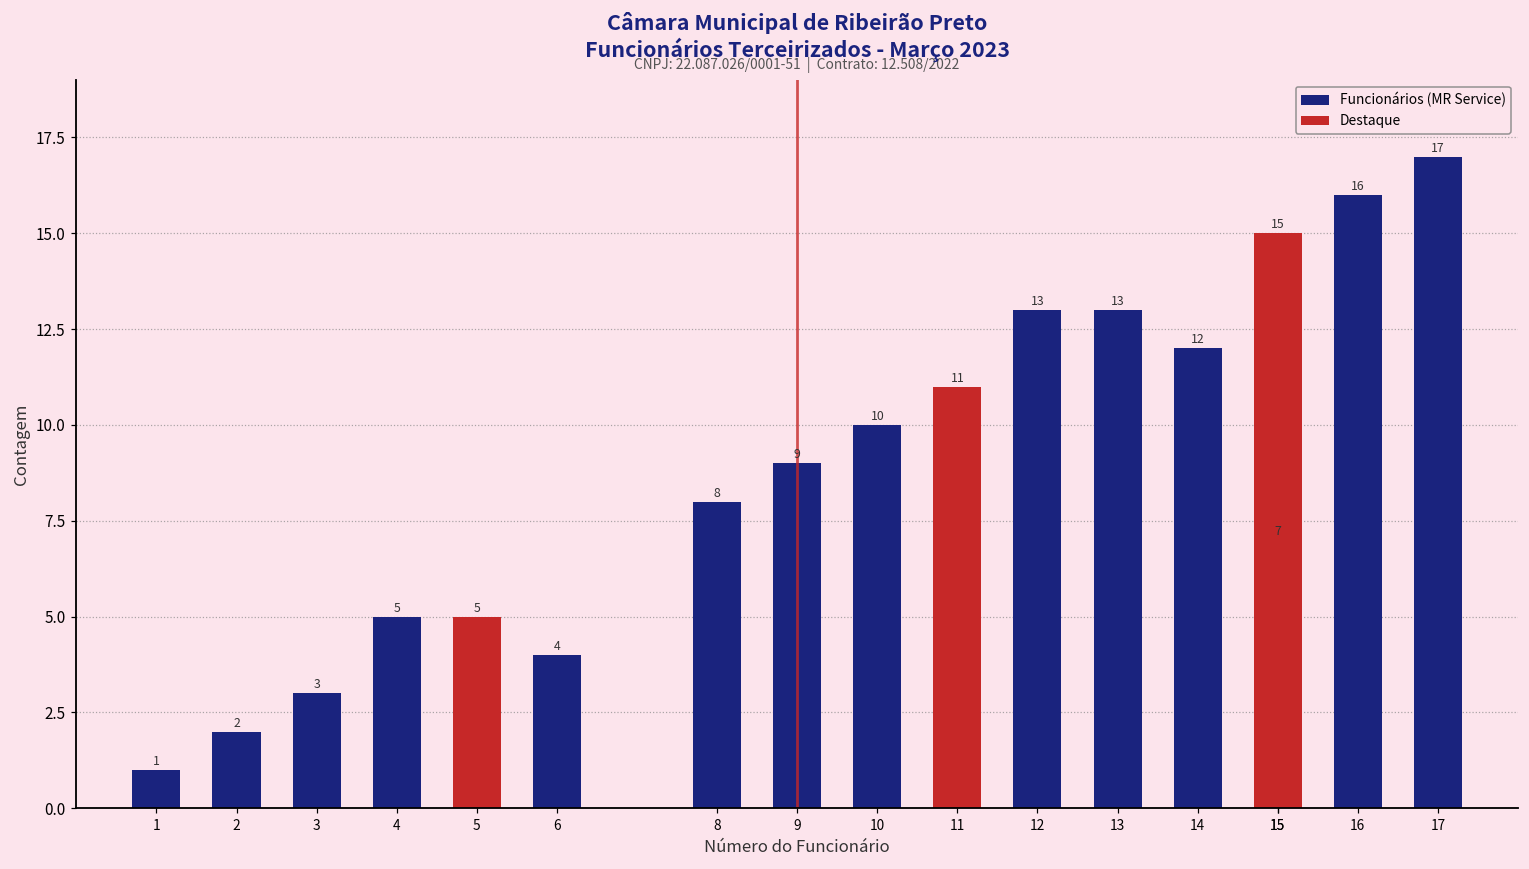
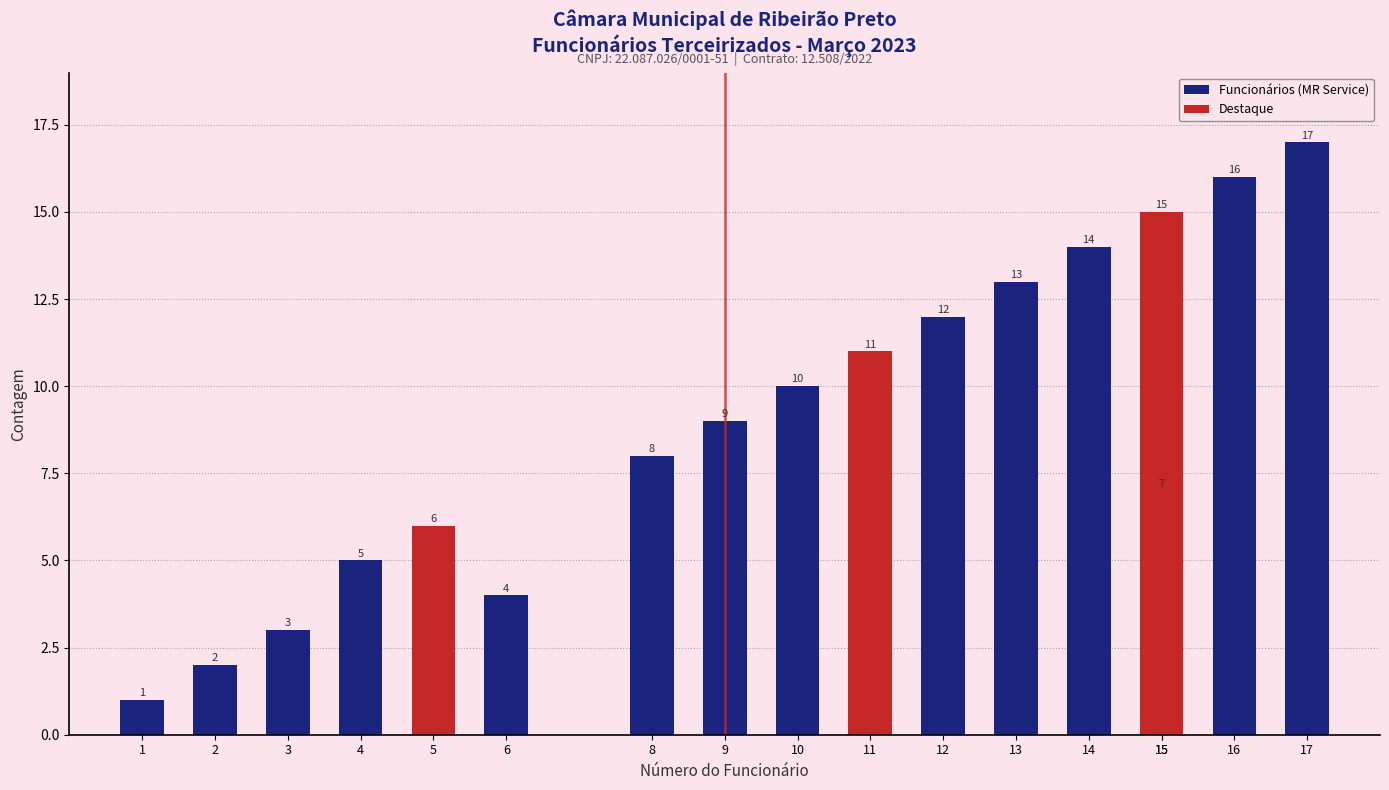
  {
    "1": 1,
    "2": 2,
    "3": 3,
    "4": 5,
-   "5": 5,
+   "5": 6,
    "6": 4,
    "8": 8,
    "9": 9,
    "10": 10,
    "11": 11,
-   "12": 13,
+   "12": 12,
    "13": 13,
-   "14": 12,
+   "14": 14,
    "16": 16,
    "17": 17
  }
